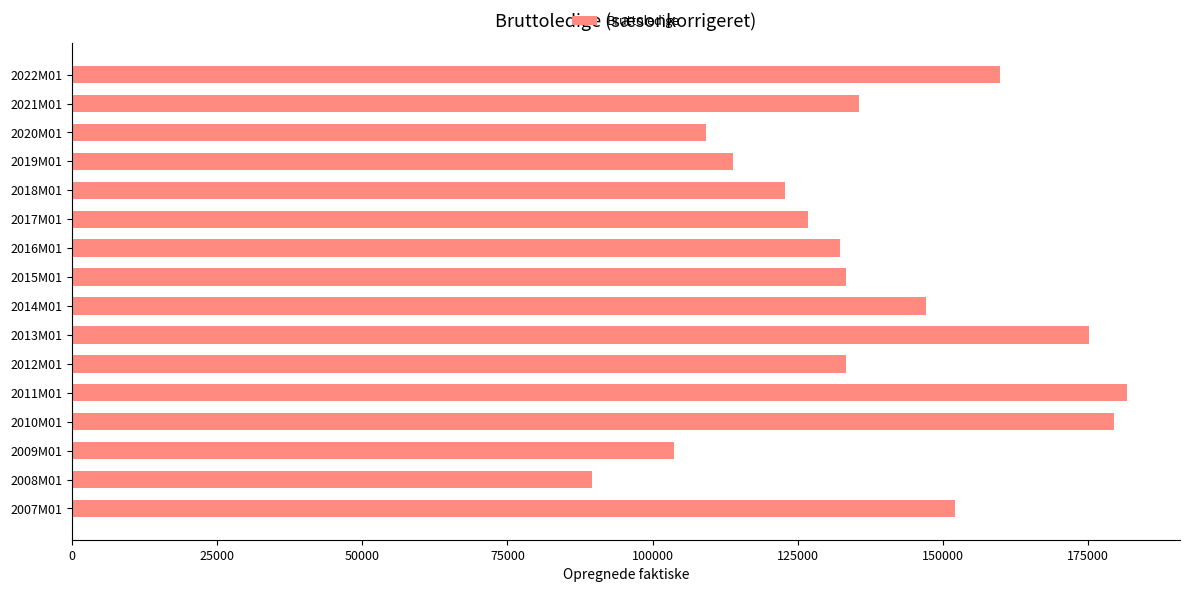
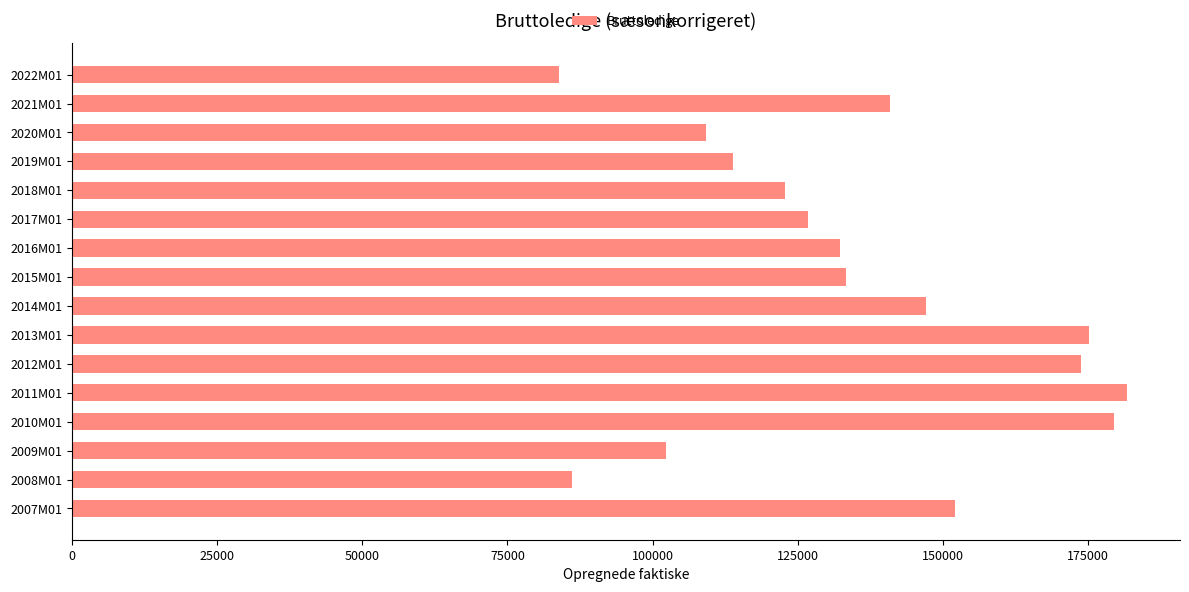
  {
-   "2022M01": 160000,
-   "2021M01": 136000,
+   "2022M01": 84000,
+   "2021M01": 141000,
    "2020M01": 109000,
    "2019M01": 114000,
    "2018M01": 123000,
    "2017M01": 127000,
    "2016M01": 132000,
    "2015M01": 133000,
    "2014M01": 147000,
    "2013M01": 175000,
-   "2012M01": 133000,
+   "2012M01": 174000,
    "2011M01": 182000,
    "2010M01": 179000,
-   "2009M01": 104000,
-   "2008M01": 90000,
+   "2009M01": 102000,
+   "2008M01": 86000,
    "2007M01": 152000
  }
